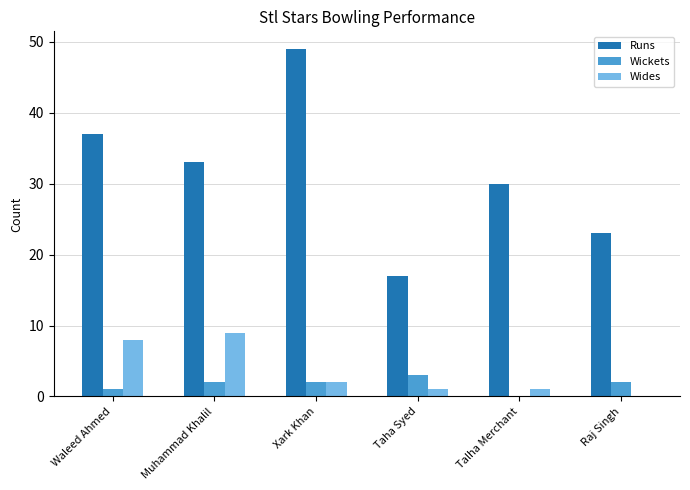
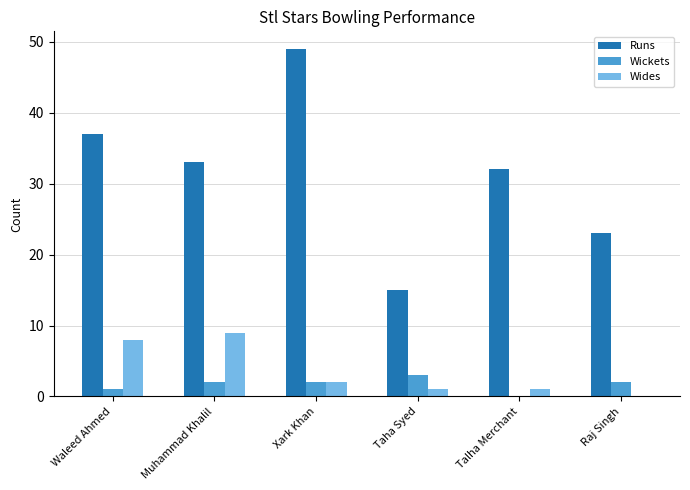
  {
    "Runs": {
      "Waleed Ahmed": 37,
      "Muhammad Khalil": 33,
      "Xark Khan": 49,
-     "Taha Syed": 17,
-     "Talha Merchant": 30,
+     "Taha Syed": 15,
+     "Talha Merchant": 32,
      "Raj Singh": 23
    }
  }
